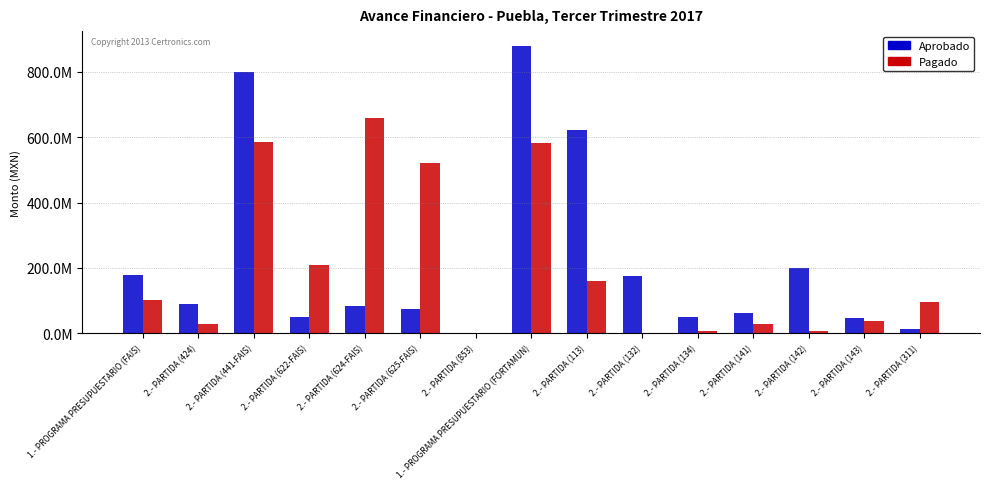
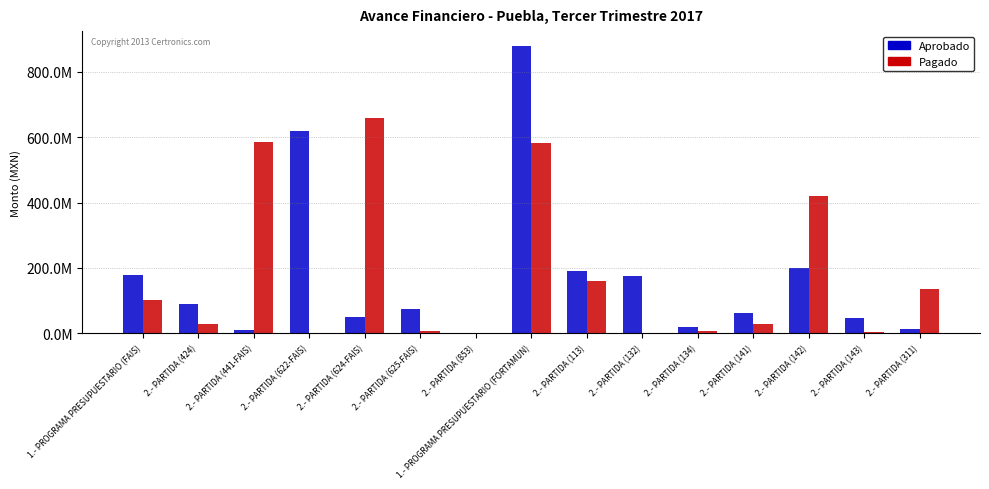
  {
    "Aprobado": {
      "1.- PROGRAMA PRESUPUESTARIO (FAIS)": 180000000,
      "2.- PARTIDA (424)": 90000000,
-     "2.- PARTIDA (441-FAIS)": 800000000,
-     "2.- PARTIDA (622-FAIS)": 50000000,
-     "2.- PARTIDA (624-FAIS)": 80000000,
+     "2.- PARTIDA (441-FAIS)": 10000000,
+     "2.- PARTIDA (622-FAIS)": 620000000,
+     "2.- PARTIDA (624-FAIS)": 50000000,
      "2.- PARTIDA (625-FAIS)": 70000000,
      "1.- PROGRAMA PRESUPUESTARIO (FORTAMUN)": 880000000,
-     "2.- PARTIDA (113)": 620000000,
+     "2.- PARTIDA (113)": 190000000,
      "2.- PARTIDA (132)": 170000000,
-     "2.- PARTIDA (134)": 50000000,
+     "2.- PARTIDA (134)": 20000000,
      "2.- PARTIDA (141)": 60000000,
      "2.- PARTIDA (142)": 200000000,
      "2.- PARTIDA (143)": 50000000,
      "2.- PARTIDA (311)": 10000000
    },
    "Pagado": {
      "1.- PROGRAMA PRESUPUESTARIO (FAIS)": 100000000,
      "2.- PARTIDA (424)": 30000000,
      "2.- PARTIDA (441-FAIS)": 590000000,
-     "2.- PARTIDA (622-FAIS)": 210000000,
+     "2.- PARTIDA (622-FAIS)": 0,
      "2.- PARTIDA (624-FAIS)": 660000000,
-     "2.- PARTIDA (625-FAIS)": 520000000,
+     "2.- PARTIDA (625-FAIS)": 10000000,
      "1.- PROGRAMA PRESUPUESTARIO (FORTAMUN)": 580000000,
      "2.- PARTIDA (113)": 160000000,
      "2.- PARTIDA (141)": 30000000,
-     "2.- PARTIDA (142)": 10000000,
-     "2.- PARTIDA (143)": 40000000,
-     "2.- PARTIDA (311)": 100000000
+     "2.- PARTIDA (142)": 420000000,
+     "2.- PARTIDA (143)": 0,
+     "2.- PARTIDA (311)": 140000000
    }
  }
